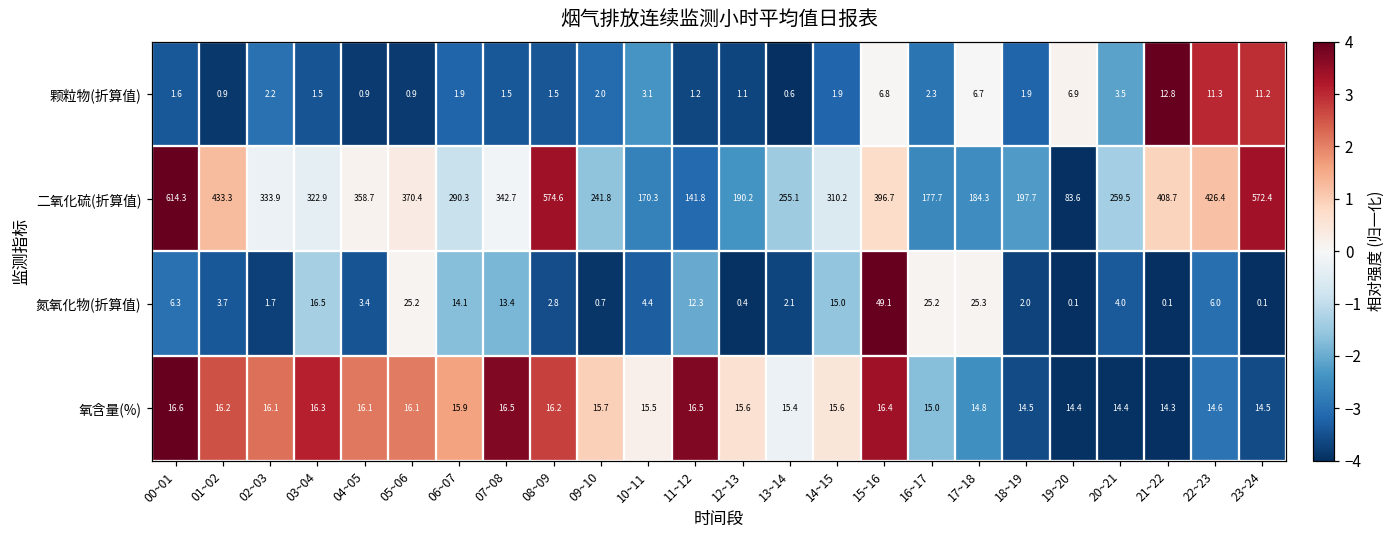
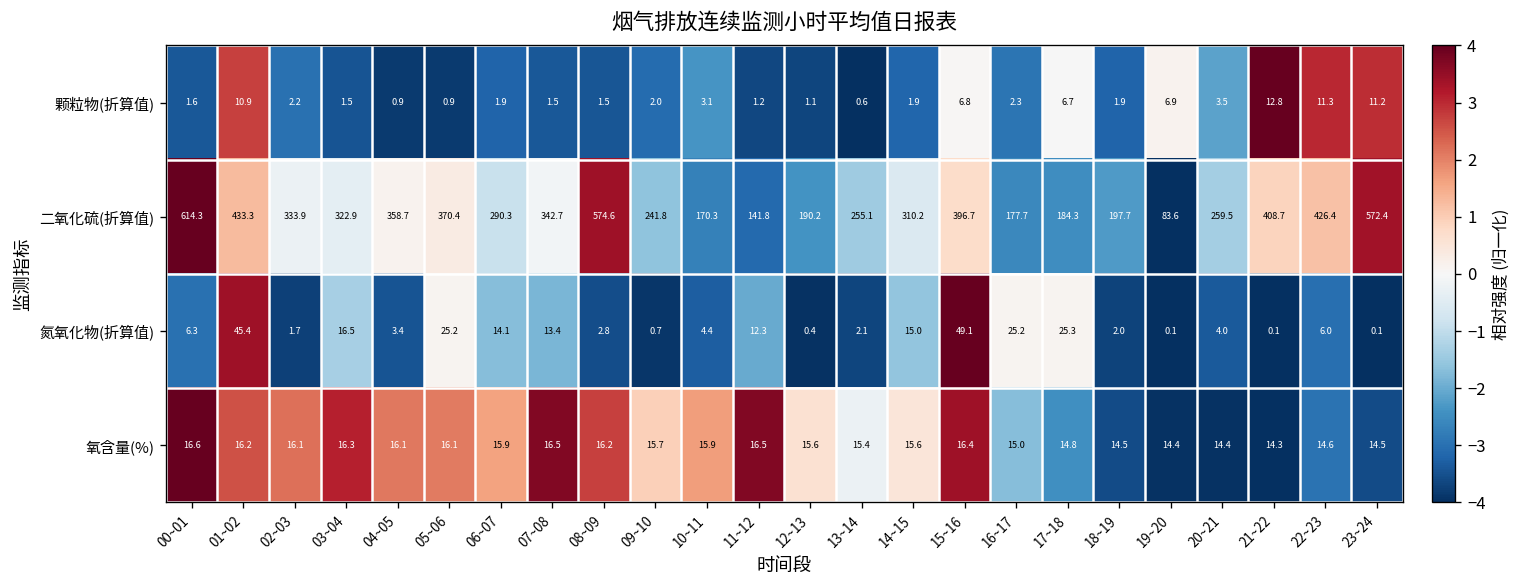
  {
    "颗粒物(折算值)": {
      "00~01": 1.6,
-     "01~02": 0.9,
+     "01~02": 10.9,
      "02~03": 2.2,
      "03~04": 1.5,
      "04~05": 0.9,
      "05~06": 0.9,
      "06~07": 1.9,
      "07~08": 1.5,
      "08~09": 1.5,
      "09~10": 2.0,
      "10~11": 3.1,
      "11~12": 1.2,
      "12~13": 1.1,
      "13~14": 0.6,
      "14~15": 1.9,
      "15~16": 6.8,
      "16~17": 2.3,
      "17~18": 6.7,
      "18~19": 1.9,
      "19~20": 6.9,
      "20~21": 3.5,
      "21~22": 12.8,
      "22~23": 11.3,
      "23~24": 11.2
    },
    "二氧化硫(折算值)": {
      "00~01": 614.3,
      "01~02": 433.3,
      "02~03": 333.9,
      "03~04": 322.9,
      "04~05": 358.7,
      "05~06": 370.4,
      "06~07": 290.3,
      "07~08": 342.7,
      "08~09": 574.6,
      "09~10": 241.8,
      "10~11": 170.3,
      "11~12": 141.8,
      "12~13": 190.2,
      "13~14": 255.1,
      "14~15": 310.2,
      "15~16": 396.7,
      "16~17": 177.7,
      "17~18": 184.3,
      "18~19": 197.7,
      "19~20": 83.6,
      "20~21": 259.5,
      "21~22": 408.7,
      "22~23": 426.4,
      "23~24": 572.4
    },
    "氮氧化物(折算值)": {
      "00~01": 6.3,
-     "01~02": 3.7,
+     "01~02": 45.4,
      "02~03": 1.7,
      "03~04": 16.5,
      "04~05": 3.4,
      "05~06": 25.2,
      "06~07": 14.1,
      "07~08": 13.4,
      "08~09": 2.8,
      "09~10": 0.7,
      "10~11": 4.4,
      "11~12": 12.3,
      "12~13": 0.4,
      "13~14": 2.1,
      "14~15": 15.0,
      "15~16": 49.1,
      "16~17": 25.2,
      "17~18": 25.3,
      "18~19": 2.0,
      "19~20": 0.1,
      "20~21": 4.0,
      "21~22": 0.1,
      "22~23": 6.0,
      "23~24": 0.1
    },
    "氧含量(%)": {
      "00~01": 16.6,
      "01~02": 16.2,
      "02~03": 16.1,
      "03~04": 16.3,
      "04~05": 16.1,
      "05~06": 16.1,
      "06~07": 15.9,
      "07~08": 16.5,
      "08~09": 16.2,
      "09~10": 15.7,
-     "10~11": 15.5,
+     "10~11": 15.9,
      "11~12": 16.5,
      "12~13": 15.6,
      "13~14": 15.4,
      "14~15": 15.6,
      "15~16": 16.4,
      "16~17": 15.0,
      "17~18": 14.8,
      "18~19": 14.5,
      "19~20": 14.4,
      "20~21": 14.4,
      "21~22": 14.3,
      "22~23": 14.6,
      "23~24": 14.5
    }
  }
